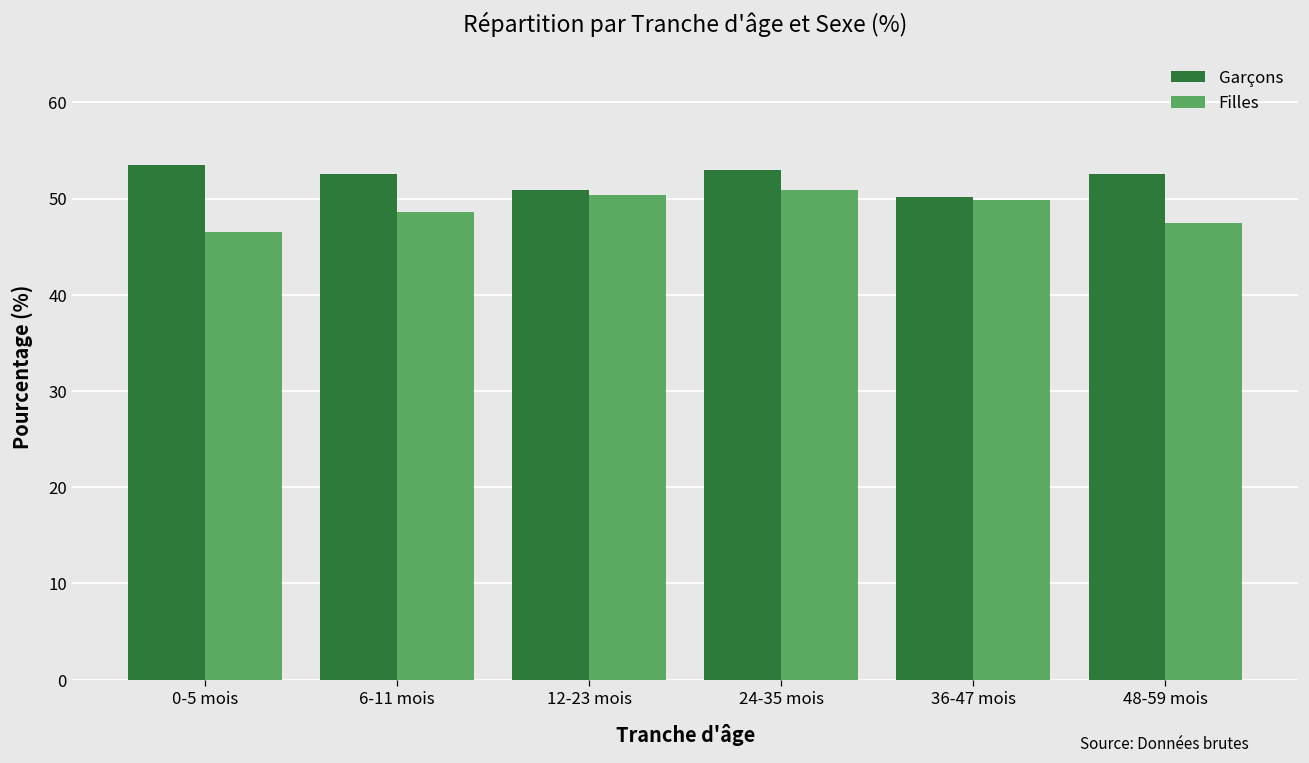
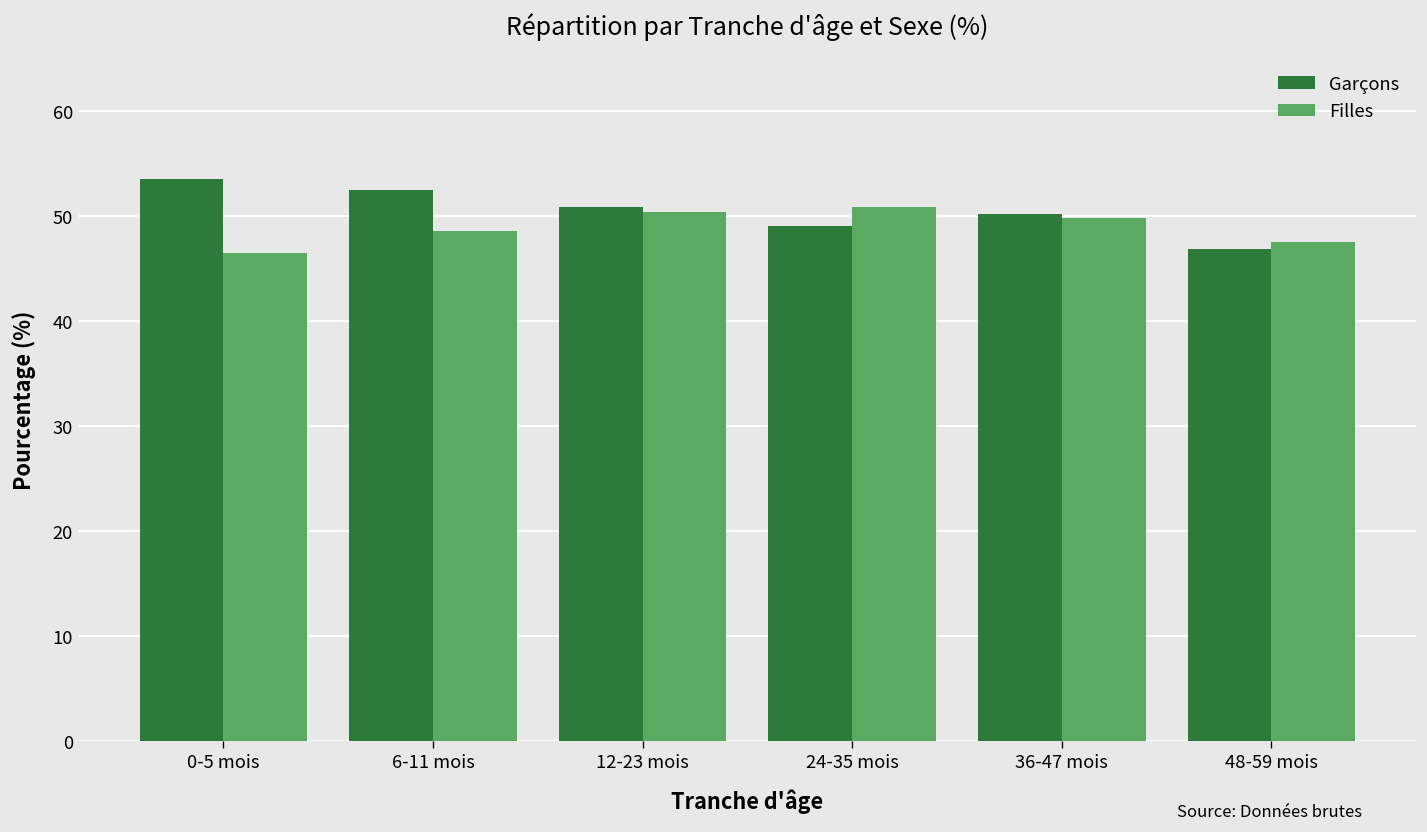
  {
    "Garçons": {
      "0-5 mois": 54,
      "6-11 mois": 53,
      "12-23 mois": 51,
-     "24-35 mois": 53,
+     "24-35 mois": 49,
      "36-47 mois": 50,
-     "48-59 mois": 53
+     "48-59 mois": 47
    },
    "Filles": {
      "0-5 mois": 47,
      "6-11 mois": 49,
      "12-23 mois": 50,
      "24-35 mois": 51,
      "36-47 mois": 50,
      "48-59 mois": 48
    }
  }
